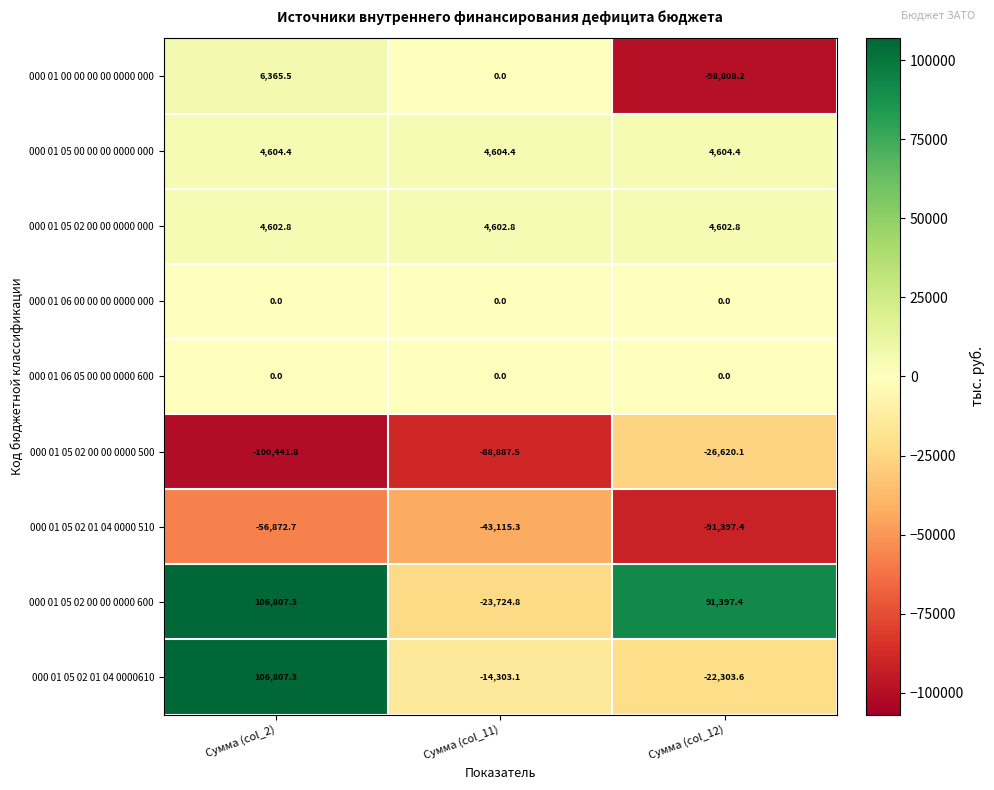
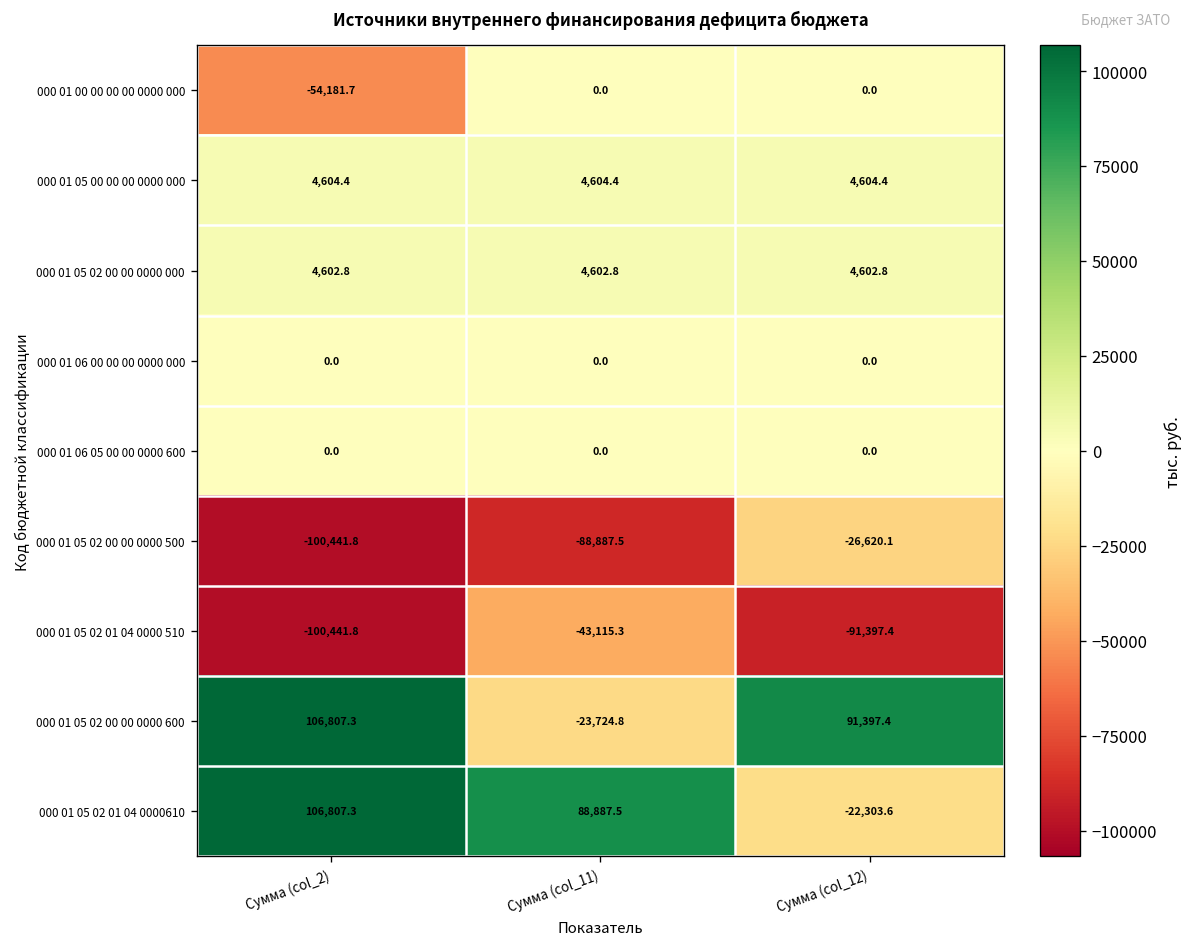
  {
    "000 01 00 00 00 00 0000 000": {
-     "Сумма (col_2)": "6,365.5",
+     "Сумма (col_2)": "-54,181.7",
      "Сумма (col_11)": "0.0",
-     "Сумма (col_12)": "-98,808.2"
+     "Сумма (col_12)": "0.0"
    },
    "000 01 05 00 00 00 0000 000": {
      "Сумма (col_2)": "4,604.4",
      "Сумма (col_11)": "4,604.4",
      "Сумма (col_12)": "4,604.4"
    },
    "000 01 05 02 00 00 0000 000": {
      "Сумма (col_2)": "4,602.8",
      "Сумма (col_11)": "4,602.8",
      "Сумма (col_12)": "4,602.8"
    },
    "000 01 06 00 00 00 0000 000": {
      "Сумма (col_2)": "0.0",
      "Сумма (col_11)": "0.0",
      "Сумма (col_12)": "0.0"
    },
    "000 01 06 05 00 00 0000 600": {
      "Сумма (col_2)": "0.0",
      "Сумма (col_11)": "0.0",
      "Сумма (col_12)": "0.0"
    },
    "000 01 05 02 00 00 0000 500": {
      "Сумма (col_2)": "-100,441.8",
      "Сумма (col_11)": "-88,887.5",
      "Сумма (col_12)": "-26,620.1"
    },
    "000 01 05 02 01 04 0000 510": {
-     "Сумма (col_2)": "-56,872.7",
+     "Сумма (col_2)": "-100,441.8",
      "Сумма (col_11)": "-43,115.3",
      "Сумма (col_12)": "-91,397.4"
    },
    "000 01 05 02 00 00 0000 600": {
      "Сумма (col_2)": "106,807.3",
      "Сумма (col_11)": "-23,724.8",
      "Сумма (col_12)": "91,397.4"
    },
    "000 01 05 02 01 04 0000610": {
      "Сумма (col_2)": "106,807.3",
-     "Сумма (col_11)": "-14,303.1",
+     "Сумма (col_11)": "88,887.5",
      "Сумма (col_12)": "-22,303.6"
    }
  }
